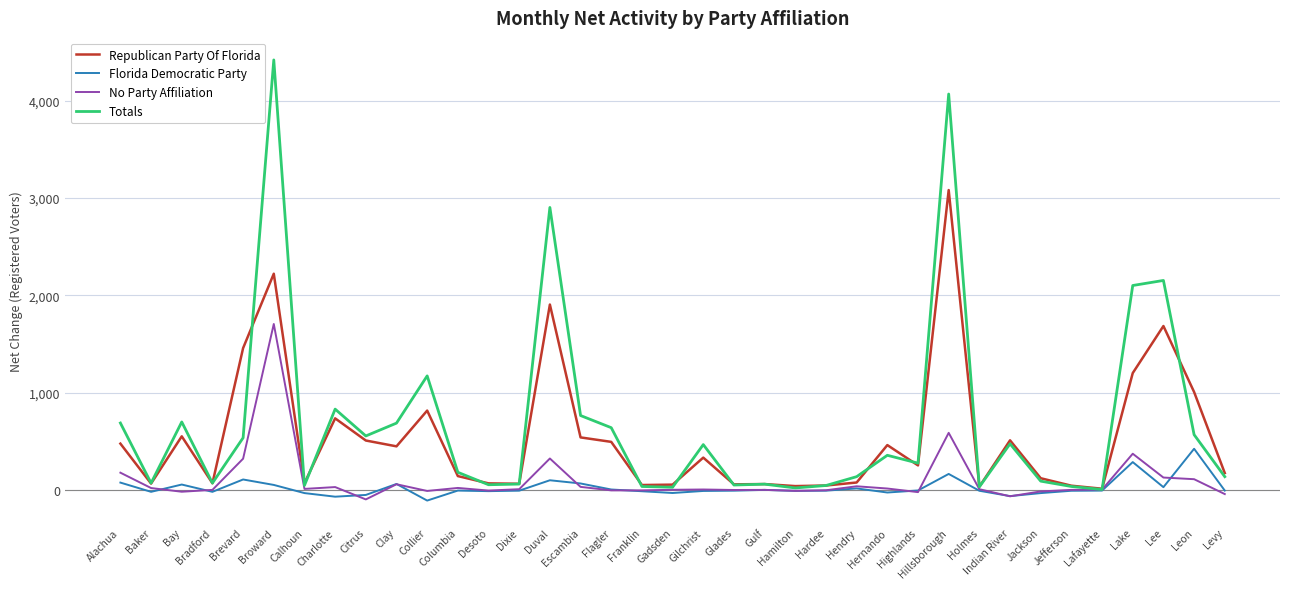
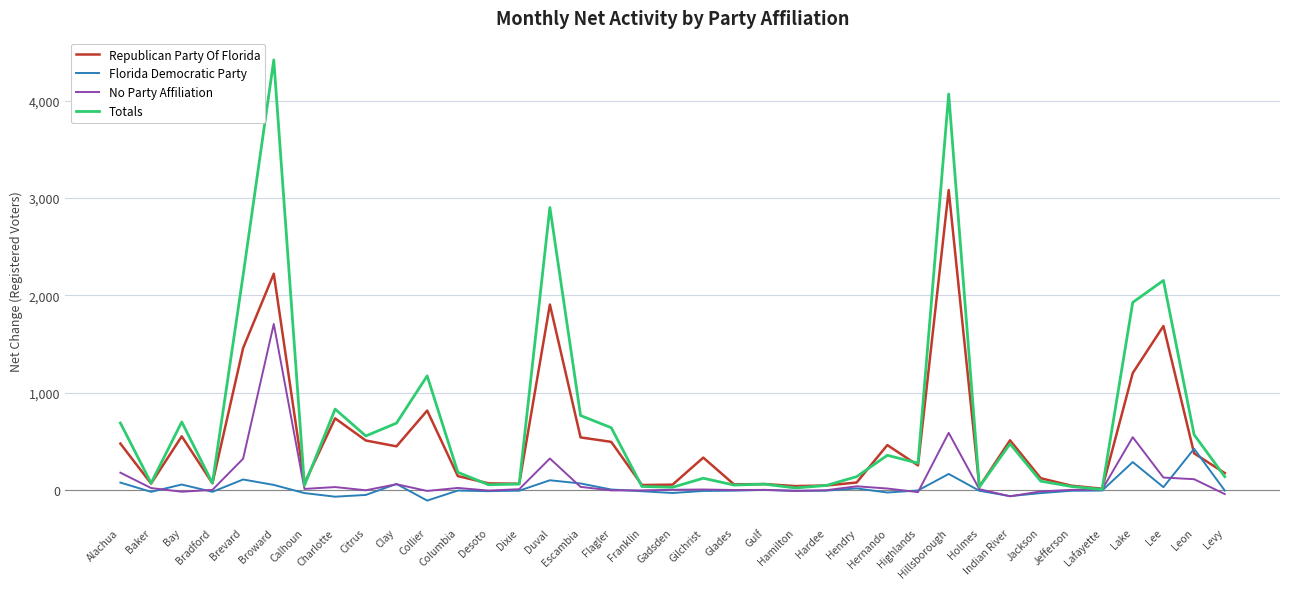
  {
    "Republican Party Of Florida": {
      "Alachua": "500",
      "Bay": "500",
      "Brevard": "1,500",
      "Broward": "2,200",
      "Charlotte": "700",
      "Citrus": "500",
      "Clay": "400",
      "Collier": "800",
      "Columbia": "100",
      "Duval": "1,900",
      "Escambia": "500",
      "Flagler": "500",
      "Gadsden": "100",
      "Gilchrist": "300",
      "Hendry": "100",
      "Hernando": "500",
      "Hillsborough": "3,100",
      "Indian River": "500",
      "Jackson": "100",
      "Lake": "1,200",
      "Lee": "1,700",
-     "Leon": "1,000",
+     "Leon": "400",
      "Levy": "200"
    },
    "Florida Democratic Party": {
      "Alachua": "100",
      "Baker": "0",
      "Bay": "100",
      "Brevard": "100",
      "Broward": "0",
      "Calhoun": "0",
      "Charlotte": "-100",
      "Citrus": "-100",
      "Collier": "-100",
      "Columbia": "0",
      "Duval": "100",
      "Escambia": "100",
      "Gadsden": "0",
      "Hernando": "0",
      "Hillsborough": "200",
      "Lake": "300",
      "Lee": "0",
      "Leon": "400",
      "Levy": "0"
    },
    "No Party Affiliation": {
      "Alachua": "200",
      "Baker": "0",
      "Bay": "0",
      "Brevard": "300",
      "Broward": "1,700",
      "Calhoun": "0",
      "Charlotte": "0",
-     "Citrus": "-100",
+     "Citrus": "0",
      "Collier": "0",
      "Columbia": "0",
      "Duval": "300",
      "Escambia": "0",
      "Hernando": "0",
      "Hillsborough": "600",
-     "Lake": "400",
+     "Lake": "500",
      "Lee": "100",
      "Leon": "100",
      "Levy": "0"
    },
    "Totals": {
      "Alachua": "700",
      "Bay": "700",
-     "Brevard": "500",
+     "Brevard": "2,200",
      "Broward": "4,400",
      "Charlotte": "800",
      "Citrus": "600",
      "Clay": "700",
      "Collier": "1,200",
      "Columbia": "200",
      "Duval": "2,900",
      "Escambia": "800",
      "Flagler": "600",
-     "Gilchrist": "500",
+     "Gilchrist": "100",
      "Hendry": "100",
      "Hernando": "400",
      "Hillsborough": "4,100",
      "Indian River": "500",
      "Jackson": "100",
-     "Lake": "2,100",
+     "Lake": "1,900",
      "Lee": "2,200",
      "Leon": "600",
      "Levy": "100"
    }
  }
